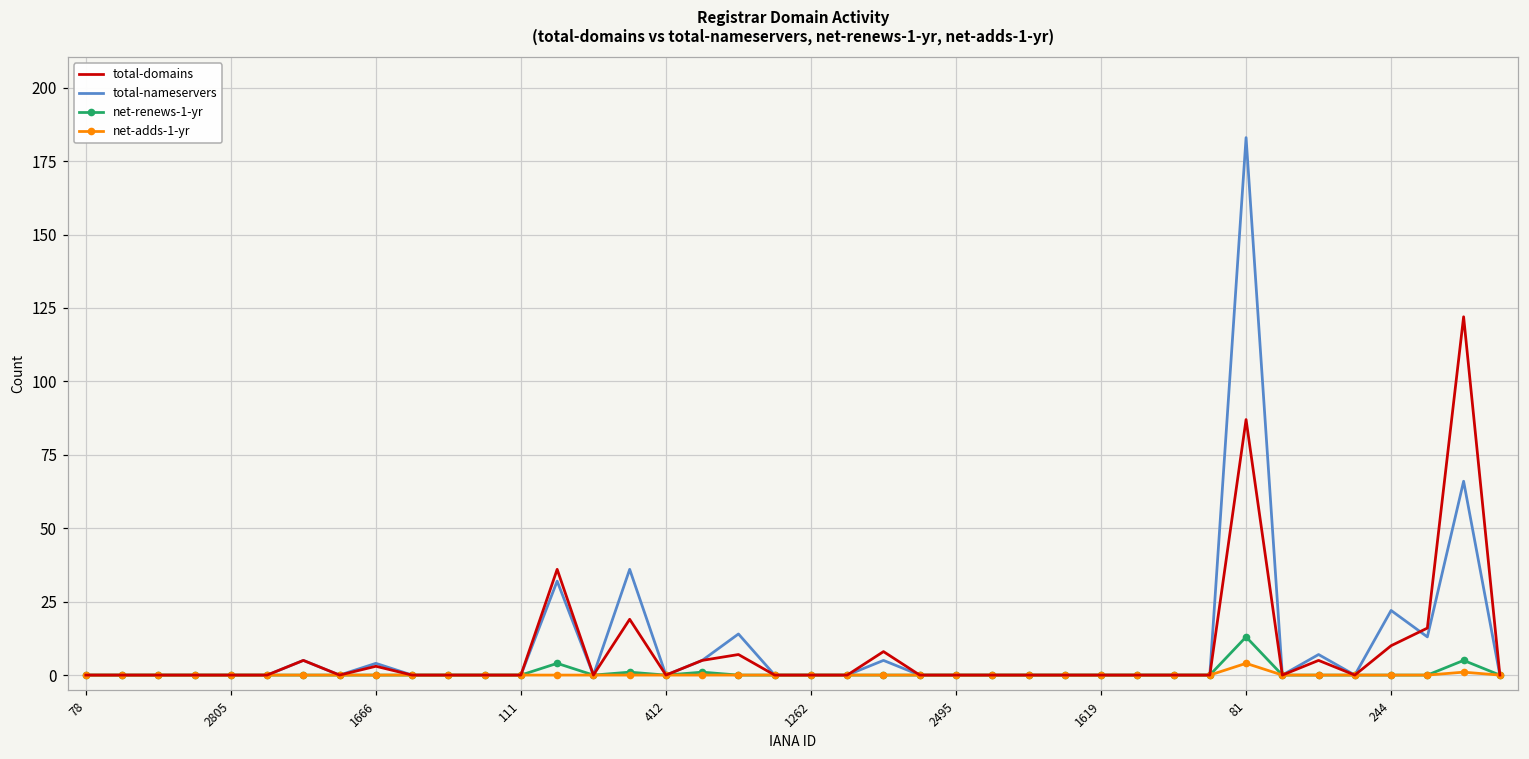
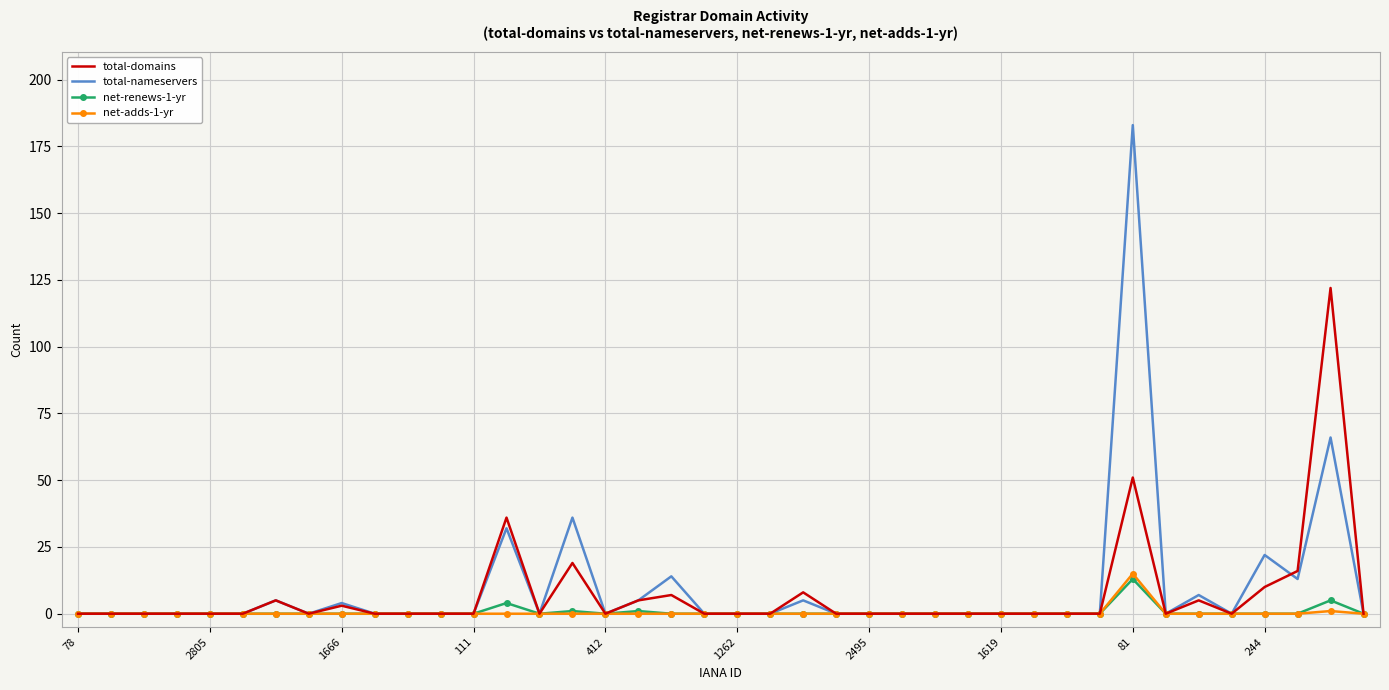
  {
    "total-domains": {
      "1666": 3,
-     "81": 87,
+     "81": 51,
      "244": 10
    },
    "total-nameservers": {
      "1666": 4,
      "81": 183,
      "244": 22
    },
    "net-renews-1-yr": {
      "81": 13
    },
    "net-adds-1-yr": {
-     "81": 4
+     "81": 15
    }
  }
